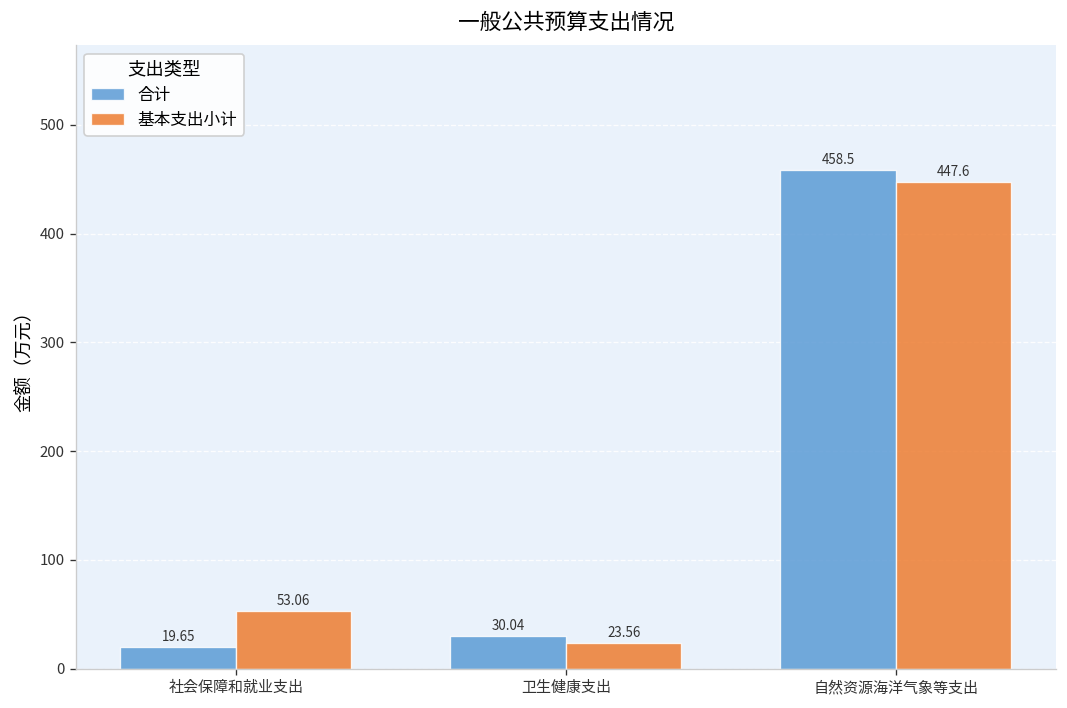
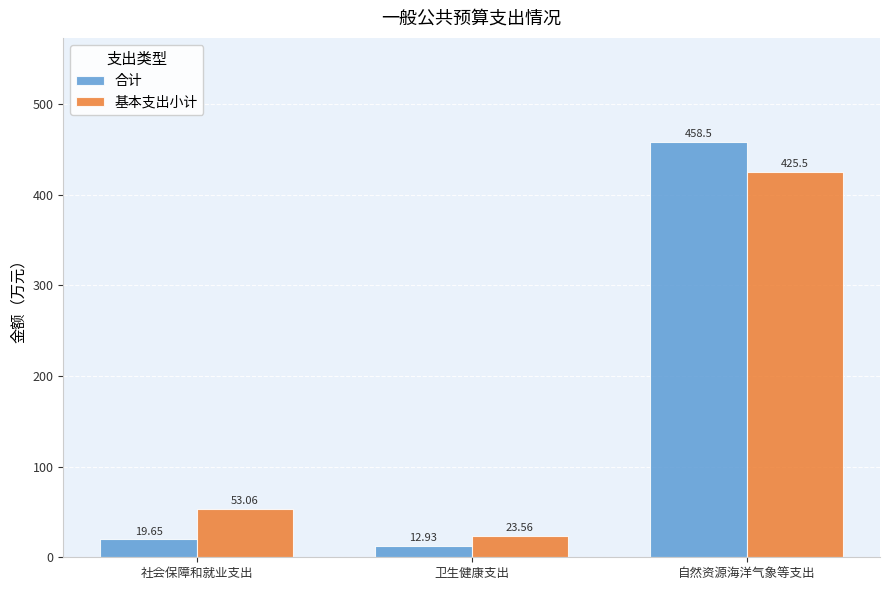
  {
    "合计": {
      "社会保障和就业支出": 19.65,
-     "卫生健康支出": 30.04,
+     "卫生健康支出": 12.93,
      "自然资源海洋气象等支出": 458.5
    },
    "基本支出小计": {
      "社会保障和就业支出": 53.06,
      "卫生健康支出": 23.56,
-     "自然资源海洋气象等支出": 447.6
+     "自然资源海洋气象等支出": 425.5
    }
  }
